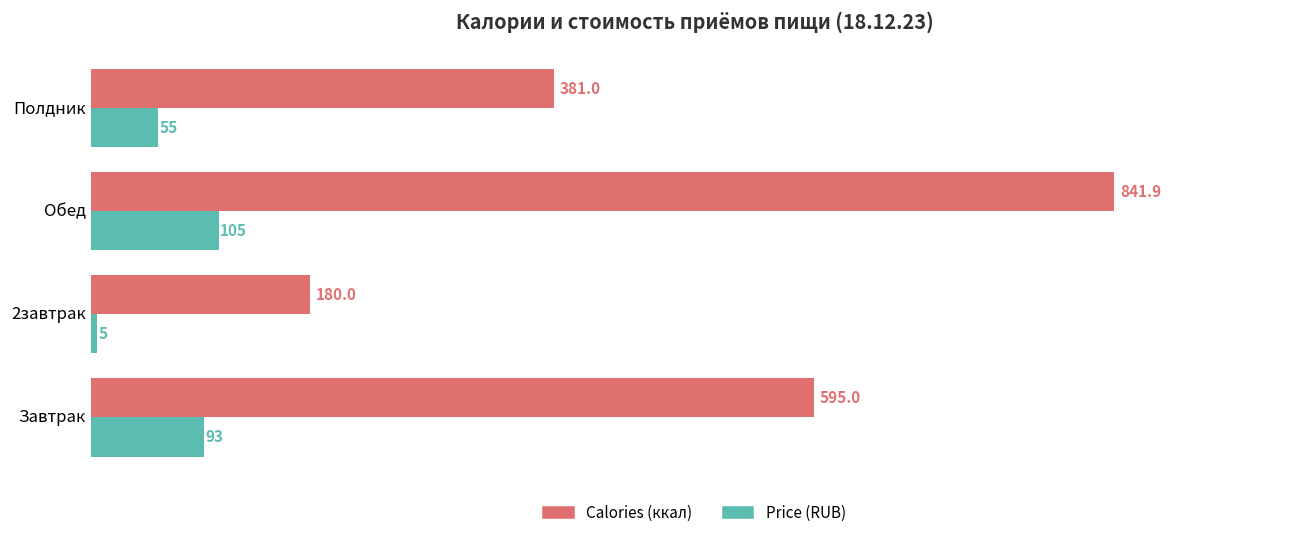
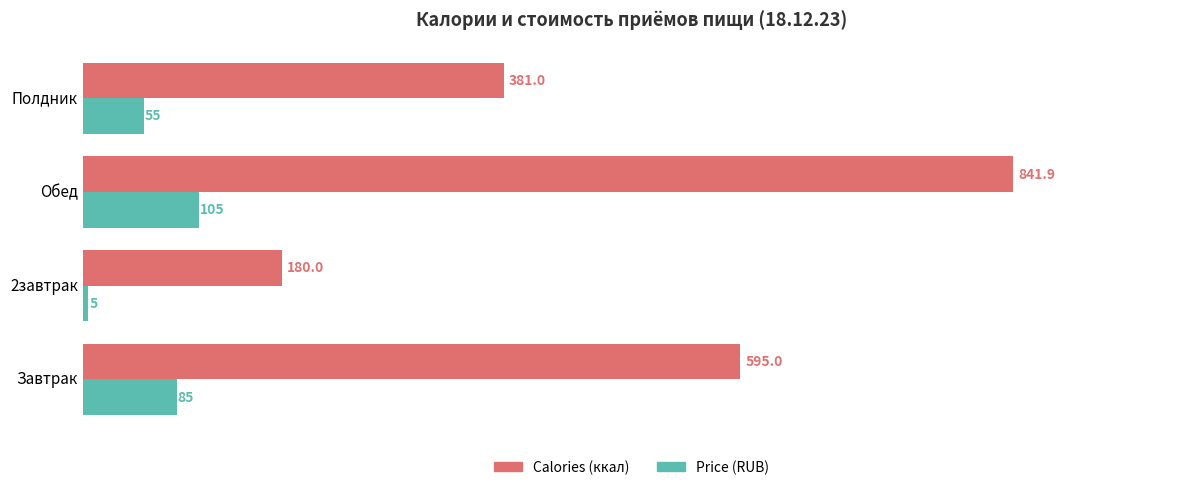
  {
    "Price (RUB)": {
      "Полдник": 55,
      "Обед": 105,
      "2завтрак": 5,
-     "Завтрак": 93
+     "Завтрак": 85
    }
  }
